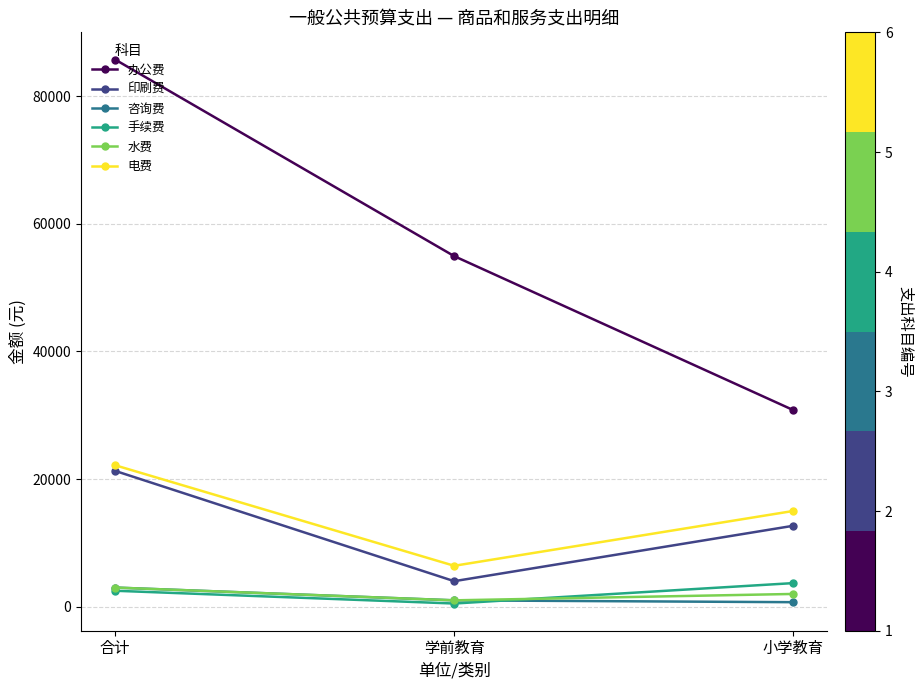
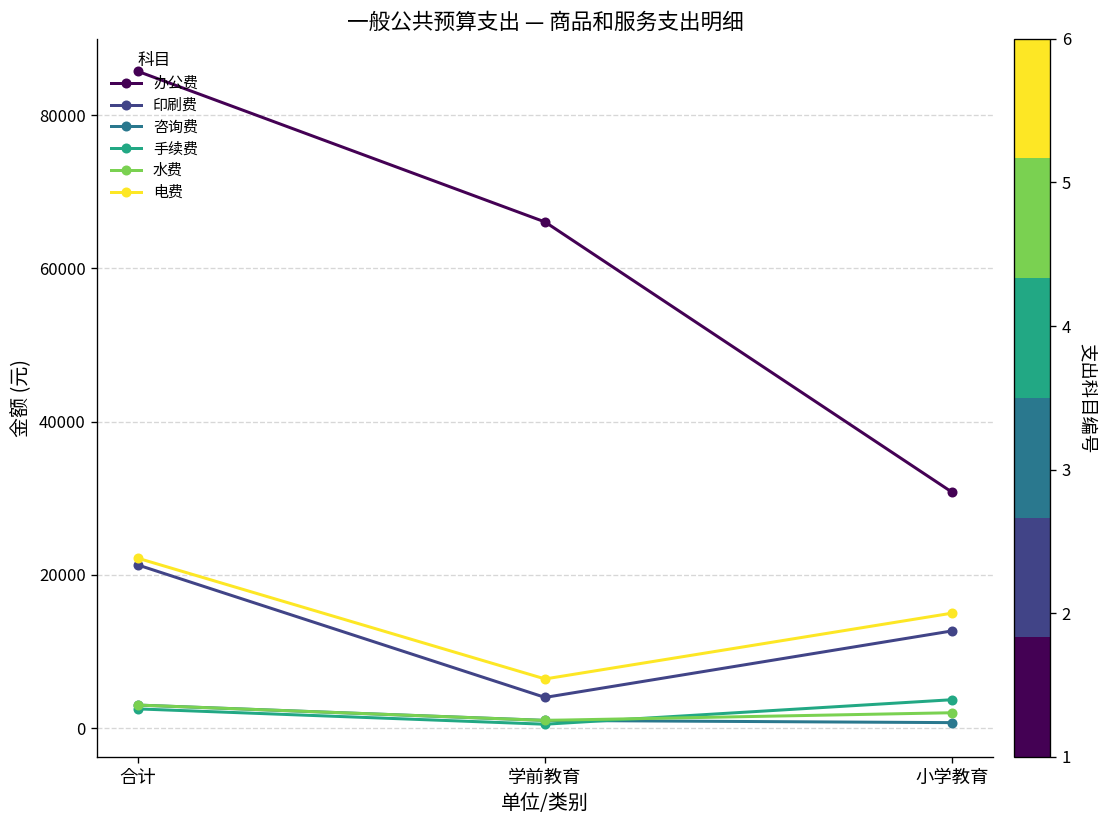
  {
    "办公费": {
      "合计": 86000,
-     "学前教育": 55000,
+     "学前教育": 66000,
      "小学教育": 31000
    },
    "水费": {
      "小学教育": 2000
    },
    "电费": {
      "合计": 22000,
      "学前教育": 6000,
      "小学教育": 15000
    }
  }
